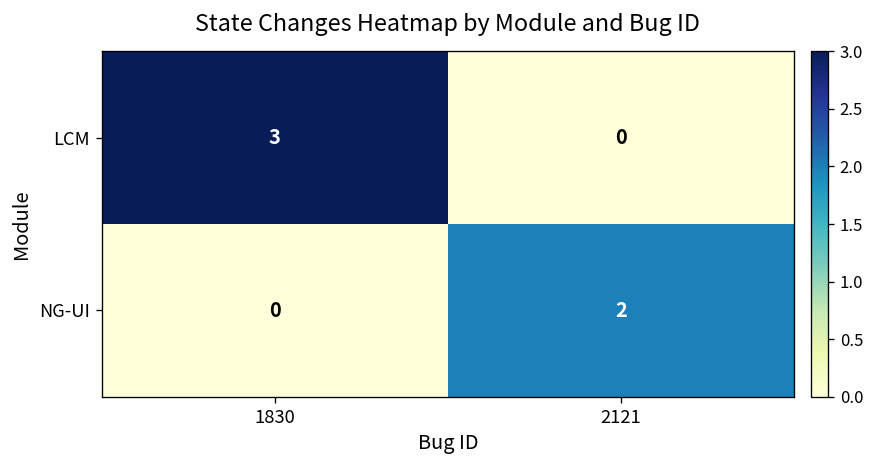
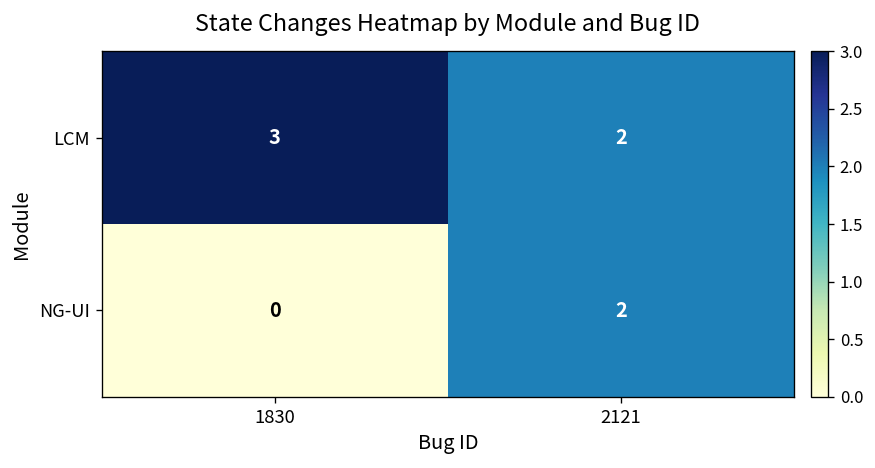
  {
    "LCM": {
      "1830": 3,
-     "2121": 0
+     "2121": 2
    },
    "NG-UI": {
      "1830": 0,
      "2121": 2
    }
  }
